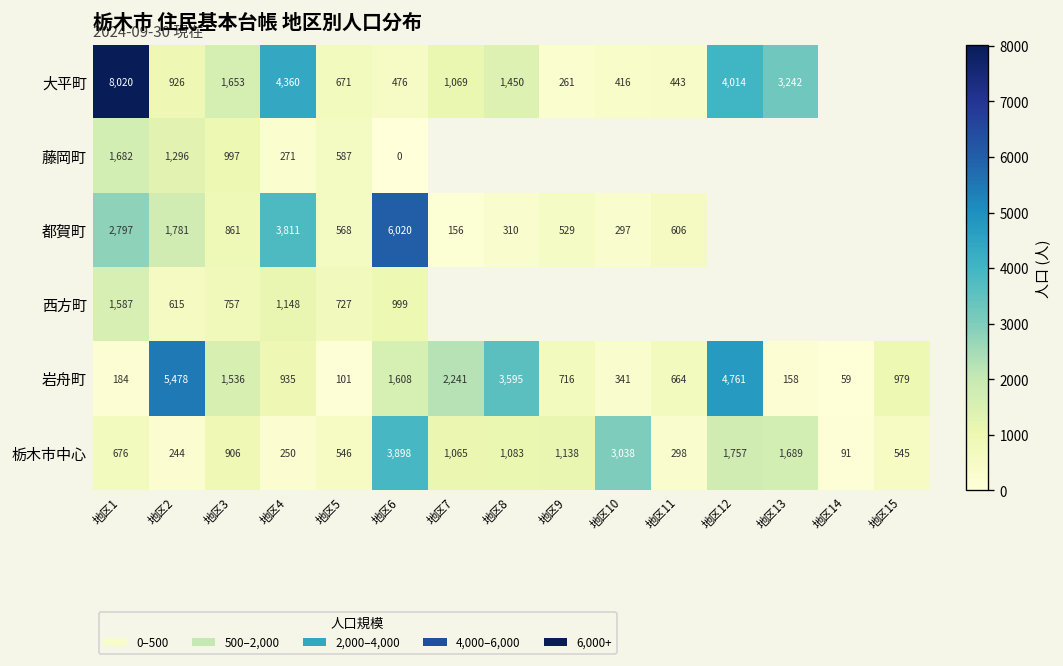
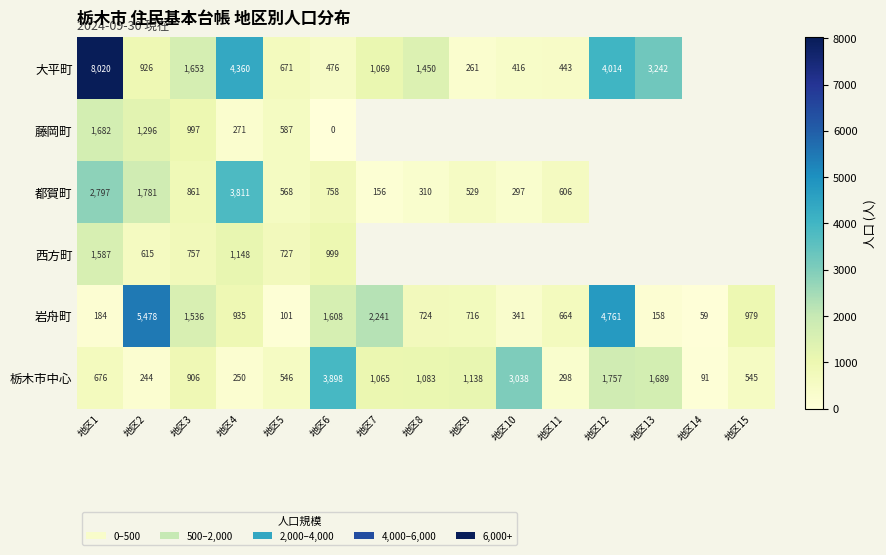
  {
    "大平町": {
      "地区1": "8,020",
      "地区2": "926",
      "地区3": "1,653",
      "地区4": "4,360",
      "地区5": "671",
      "地区6": "476",
      "地区7": "1,069",
      "地区8": "1,450",
      "地区9": "261",
      "地区10": "416",
      "地区11": "443",
      "地区12": "4,014",
      "地区13": "3,242"
    },
    "藤岡町": {
      "地区1": "1,682",
      "地区2": "1,296",
      "地区3": "997",
      "地区4": "271",
      "地区5": "587",
      "地区6": "0"
    },
    "都賀町": {
      "地区1": "2,797",
      "地区2": "1,781",
      "地区3": "861",
      "地区4": "3,811",
      "地区5": "568",
-     "地区6": "6,020",
+     "地区6": "758",
      "地区7": "156",
      "地区8": "310",
      "地区9": "529",
      "地区10": "297",
      "地区11": "606"
    },
    "西方町": {
      "地区1": "1,587",
      "地区2": "615",
      "地区3": "757",
      "地区4": "1,148",
      "地区5": "727",
      "地区6": "999"
    },
    "岩舟町": {
      "地区1": "184",
      "地区2": "5,478",
      "地区3": "1,536",
      "地区4": "935",
      "地区5": "101",
      "地区6": "1,608",
      "地区7": "2,241",
-     "地区8": "3,595",
+     "地区8": "724",
      "地区9": "716",
      "地区10": "341",
      "地区11": "664",
      "地区12": "4,761",
      "地区13": "158",
      "地区14": "59",
      "地区15": "979"
    },
    "栃木市中心": {
      "地区1": "676",
      "地区2": "244",
      "地区3": "906",
      "地区4": "250",
      "地区5": "546",
      "地区6": "3,898",
      "地区7": "1,065",
      "地区8": "1,083",
      "地区9": "1,138",
      "地区10": "3,038",
      "地区11": "298",
      "地区12": "1,757",
      "地区13": "1,689",
      "地区14": "91",
      "地区15": "545"
    }
  }
